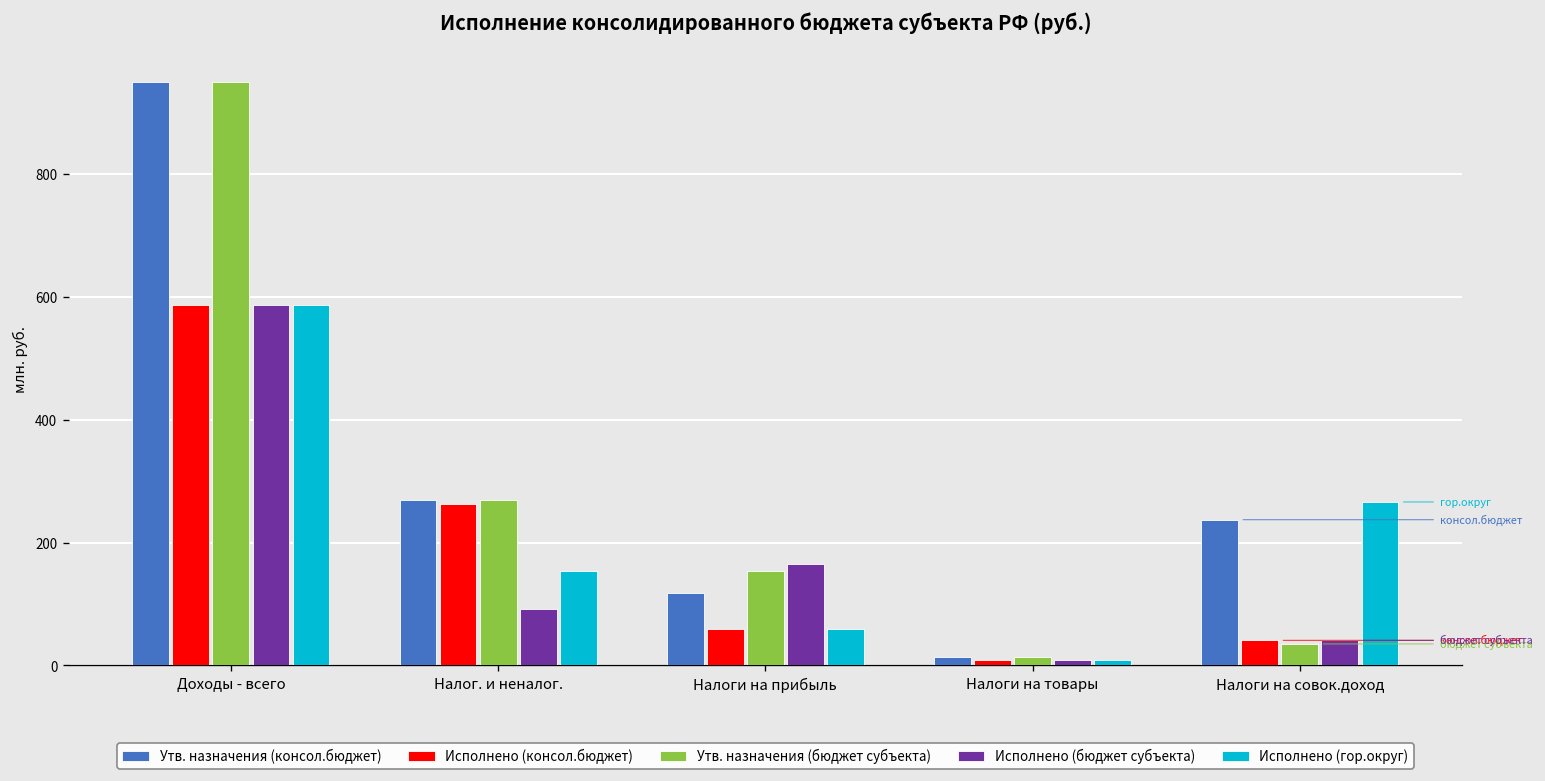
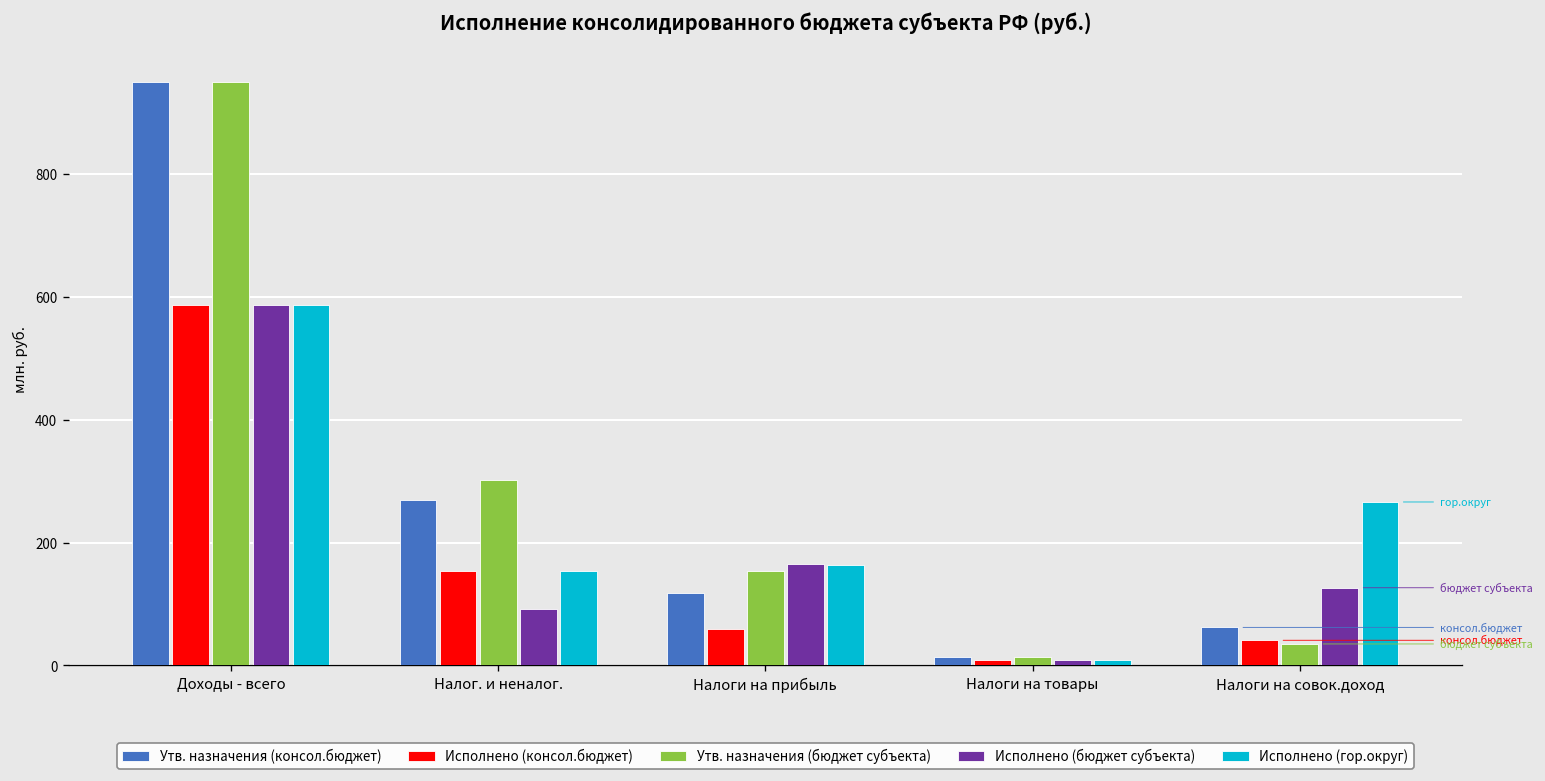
  {
    "Утв. назначения (консол.бюджет)": {
      "Доходы - всего": 950,
      "Налог. и неналог.": 270,
      "Налоги на прибыль": 120,
      "Налоги на товары": 10,
-     "Налоги на совок.доход": 240
+     "Налоги на совок.доход": 60
    },
    "Исполнено (консол.бюджет)": {
      "Доходы - всего": 590,
-     "Налог. и неналог.": 260,
+     "Налог. и неналог.": 150,
      "Налоги на прибыль": 60,
      "Налоги на товары": 10,
      "Налоги на совок.доход": 40
    },
    "Утв. назначения (бюджет субъекта)": {
      "Доходы - всего": 950,
-     "Налог. и неналог.": 270,
+     "Налог. и неналог.": 300,
      "Налоги на прибыль": 150,
      "Налоги на товары": 10,
      "Налоги на совок.доход": 30
    },
    "Исполнено (бюджет субъекта)": {
      "Доходы - всего": 590,
      "Налог. и неналог.": 90,
      "Налоги на прибыль": 170,
      "Налоги на товары": 10,
-     "Налоги на совок.доход": 40
+     "Налоги на совок.доход": 130
    },
    "Исполнено (гор.округ)": {
      "Доходы - всего": 590,
      "Налог. и неналог.": 150,
-     "Налоги на прибыль": 60,
+     "Налоги на прибыль": 160,
      "Налоги на товары": 10,
      "Налоги на совок.доход": 270
    }
  }
